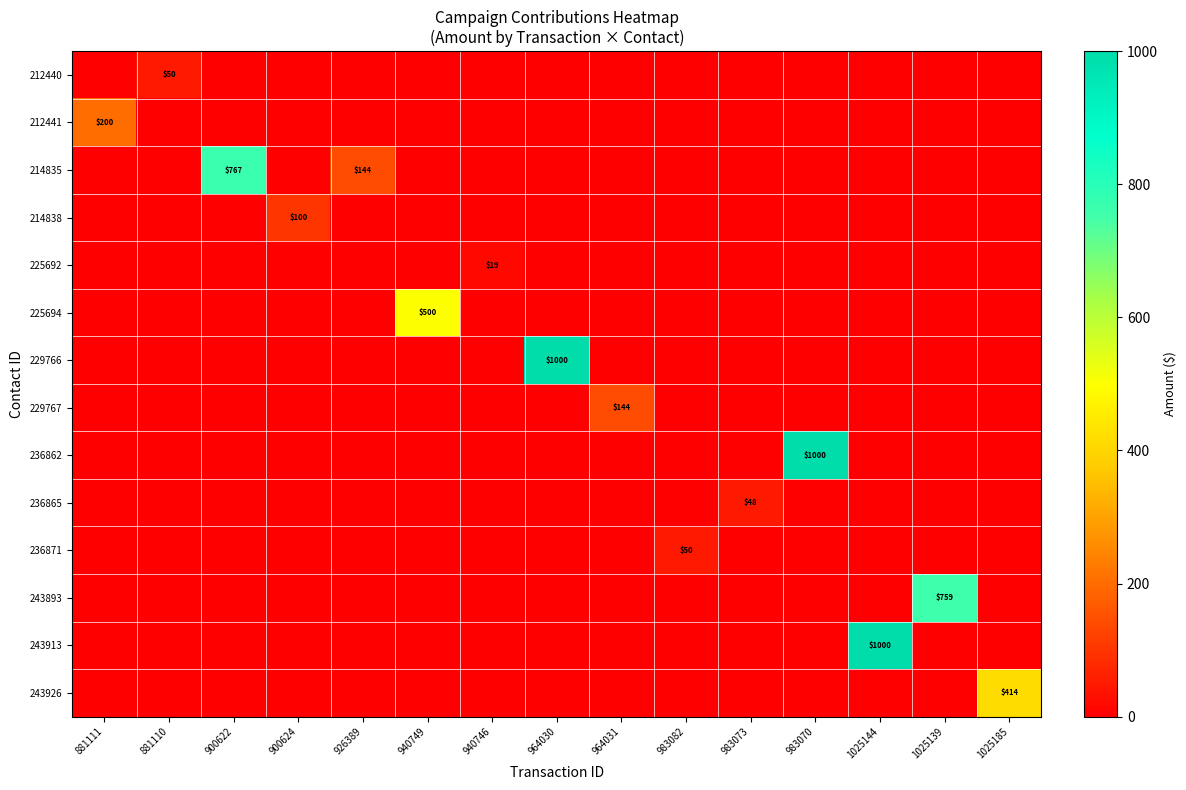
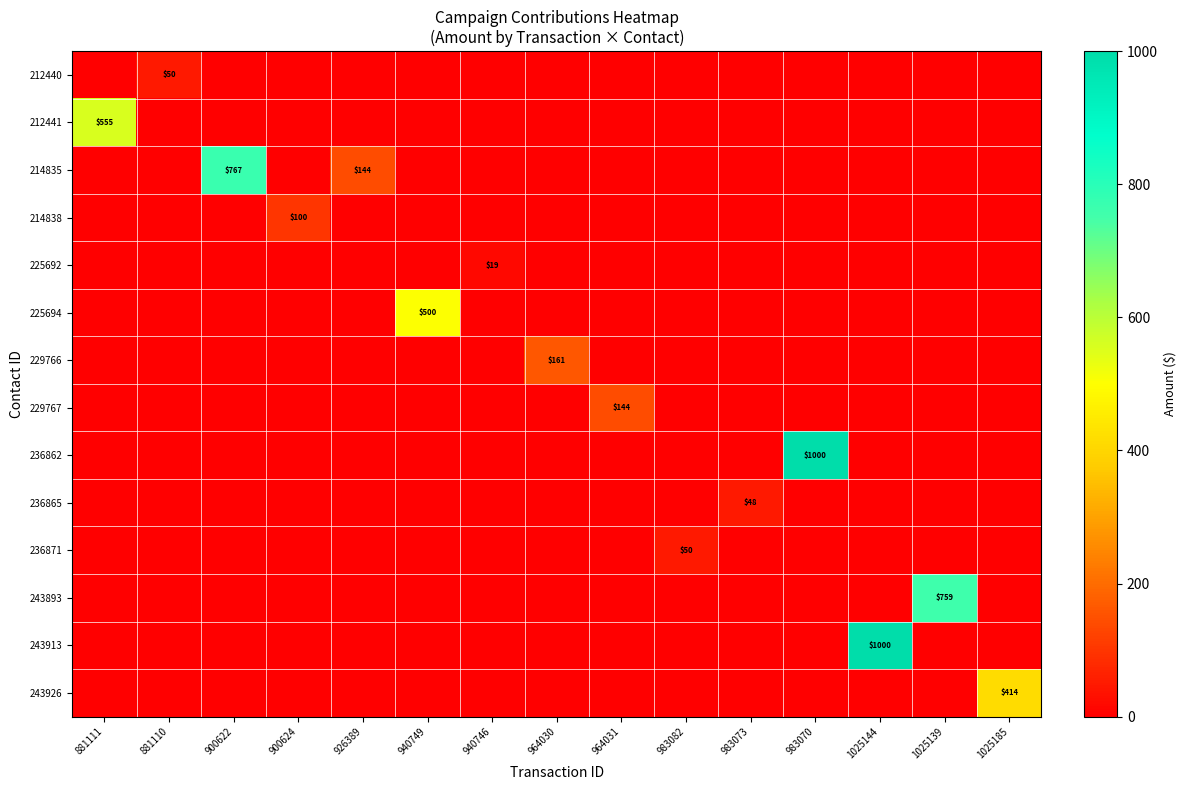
  {
    "212440": {
      "881110": "$50"
    },
    "212441": {
-     "881111": "$200"
+     "881111": "$555"
    },
    "214835": {
      "900622": "$767",
      "926389": "$144"
    },
    "214838": {
      "900624": "$100"
    },
    "225692": {
      "940746": "$19"
    },
    "225694": {
      "940749": "$500"
    },
    "229766": {
-     "964030": "$1000"
+     "964030": "$161"
    },
    "229767": {
      "964031": "$144"
    },
    "236862": {
      "983070": "$1000"
    },
    "236865": {
      "983073": "$48"
    },
    "236871": {
      "983082": "$50"
    },
    "243893": {
      "1025139": "$759"
    },
    "243913": {
      "1025144": "$1000"
    },
    "243926": {
      "1025185": "$414"
    }
  }
